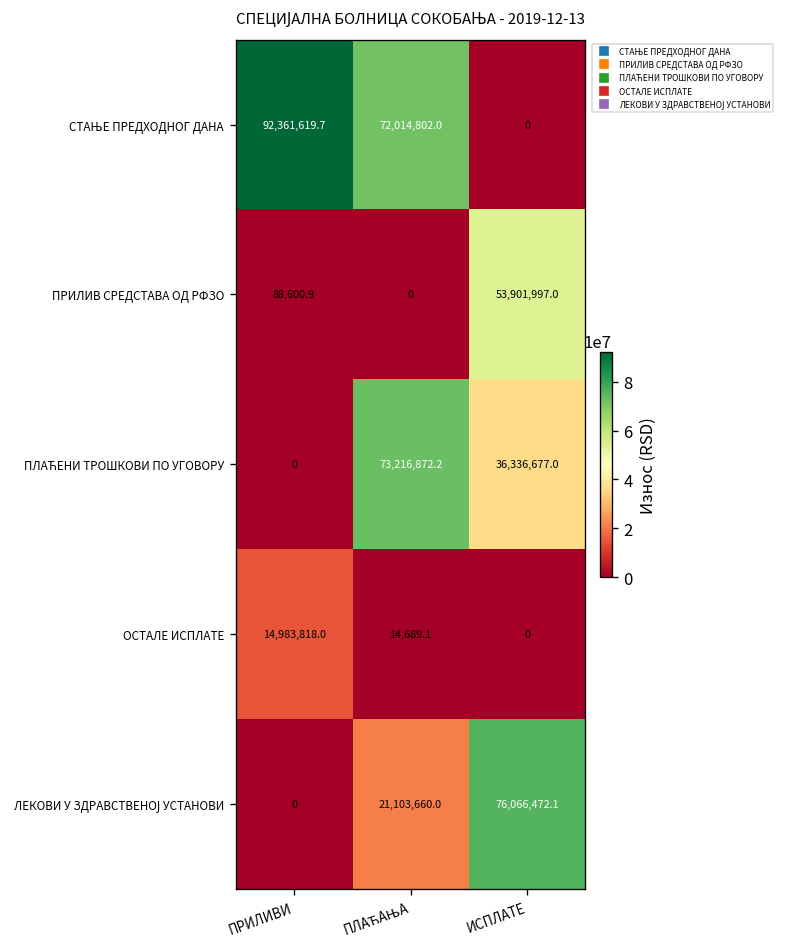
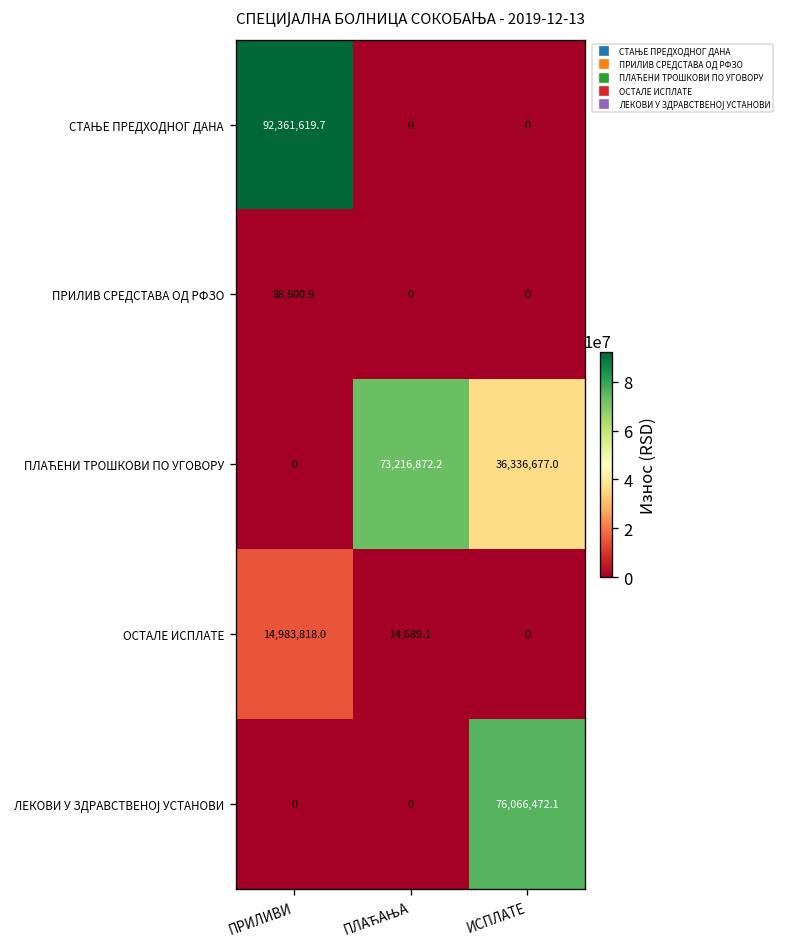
  {
    "СТАЊЕ ПРЕДХОДНОГ ДАНА": {
      "ПРИЛИВИ": "92,361,619.7",
-     "ПЛАЋАЊА": "72,014,802.0",
+     "ПЛАЋАЊА": "0",
      "ИСПЛАТЕ": "0"
    },
    "ПРИЛИВ СРЕДСТАВА ОД РФЗО": {
      "ПРИЛИВИ": "88,600.9",
      "ПЛАЋАЊА": "0",
-     "ИСПЛАТЕ": "53,901,997.0"
+     "ИСПЛАТЕ": "0"
    },
    "ПЛАЋЕНИ ТРОШКОВИ ПО УГОВОРУ": {
      "ПРИЛИВИ": "0",
      "ПЛАЋАЊА": "73,216,872.2",
      "ИСПЛАТЕ": "36,336,677.0"
    },
    "ОСТАЛЕ ИСПЛАТЕ": {
      "ПРИЛИВИ": "14,983,818.0",
      "ПЛАЋАЊА": "14,689.1",
      "ИСПЛАТЕ": "0"
    },
    "ЛЕКОВИ У ЗДРАВСТВЕНОЈ УСТАНОВИ": {
      "ПРИЛИВИ": "0",
-     "ПЛАЋАЊА": "21,103,660.0",
+     "ПЛАЋАЊА": "0",
      "ИСПЛАТЕ": "76,066,472.1"
    }
  }
